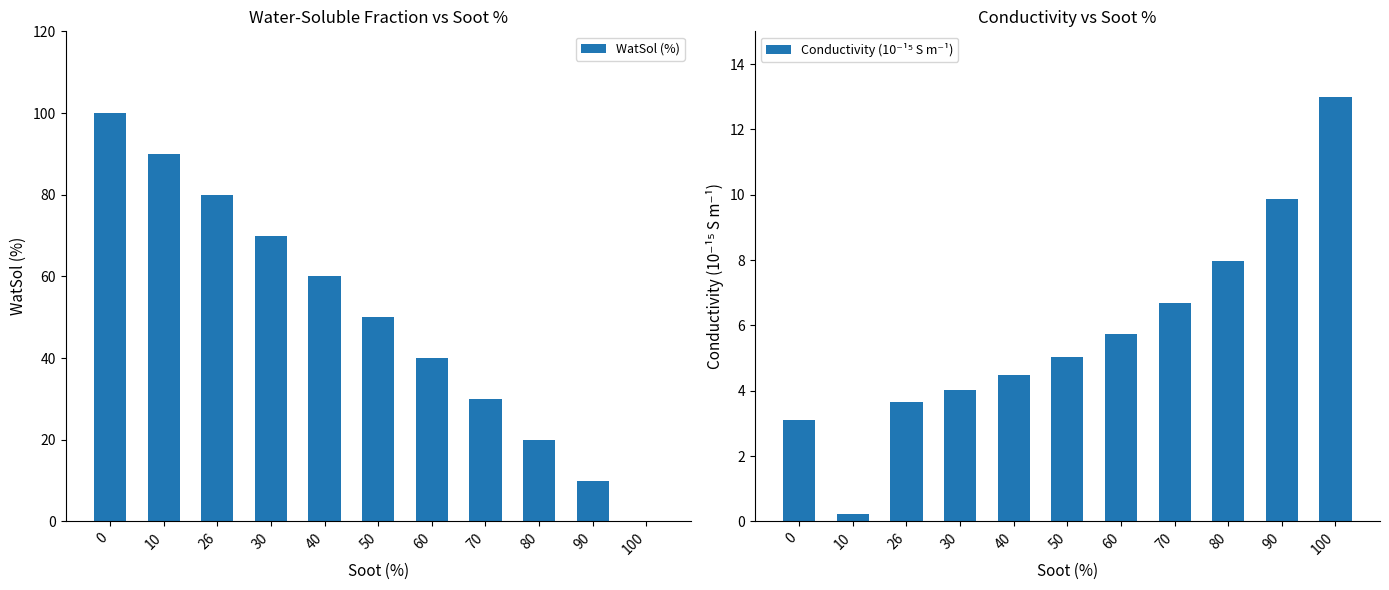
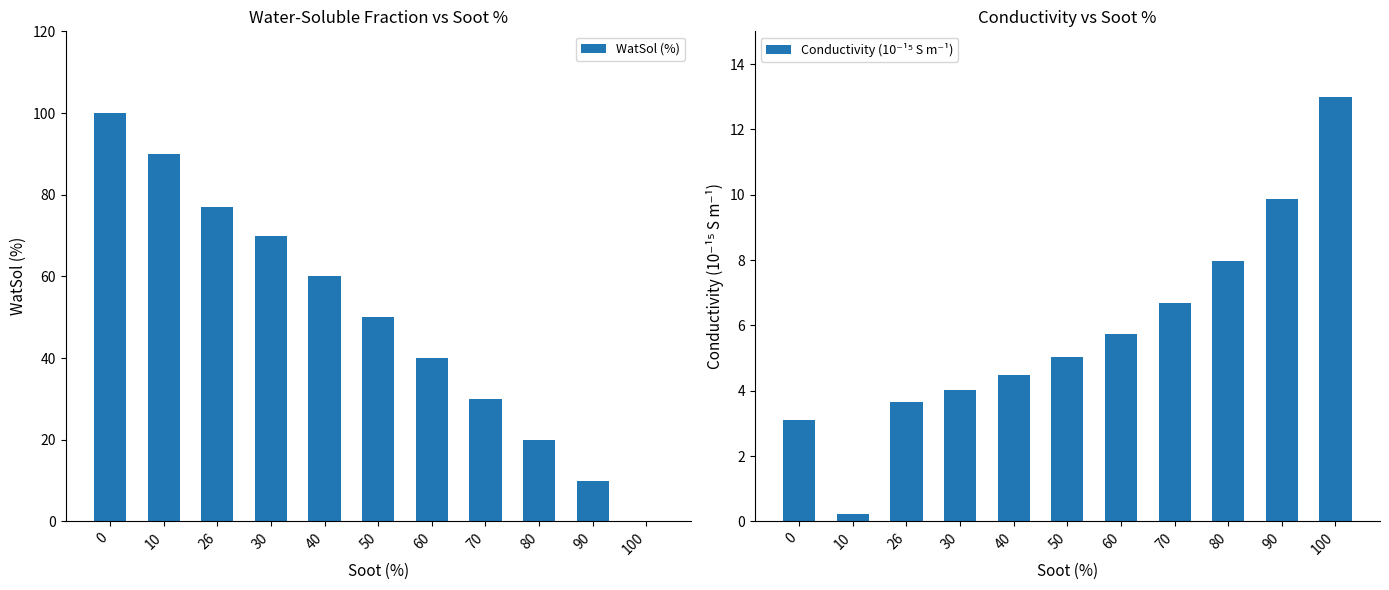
  {
    "Water-Soluble Fraction vs Soot %": {
      "0": 100,
      "10": 90,
-     "26": 80,
+     "26": 77,
      "30": 70,
      "40": 60,
      "50": 50,
      "60": 40,
      "70": 30,
      "80": 20,
      "90": 10,
      "100": 0
    },
    "Conductivity vs Soot %": {
      "0": 3.1,
      "10": 0.2,
      "26": 3.7,
      "30": 4.0,
      "40": 4.5,
      "50": 5.0,
      "60": 5.7,
      "70": 6.7,
      "80": 8.0,
      "90": 9.9,
      "100": 13.0
    }
  }
